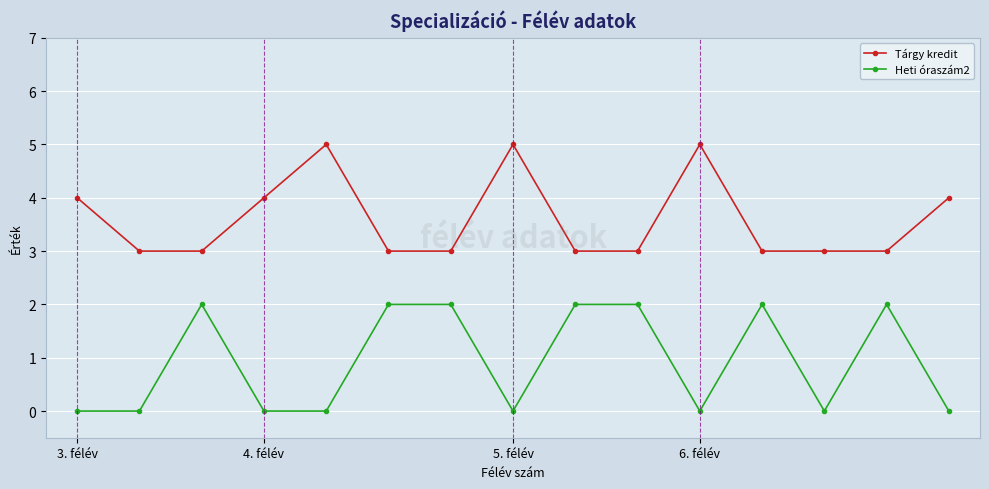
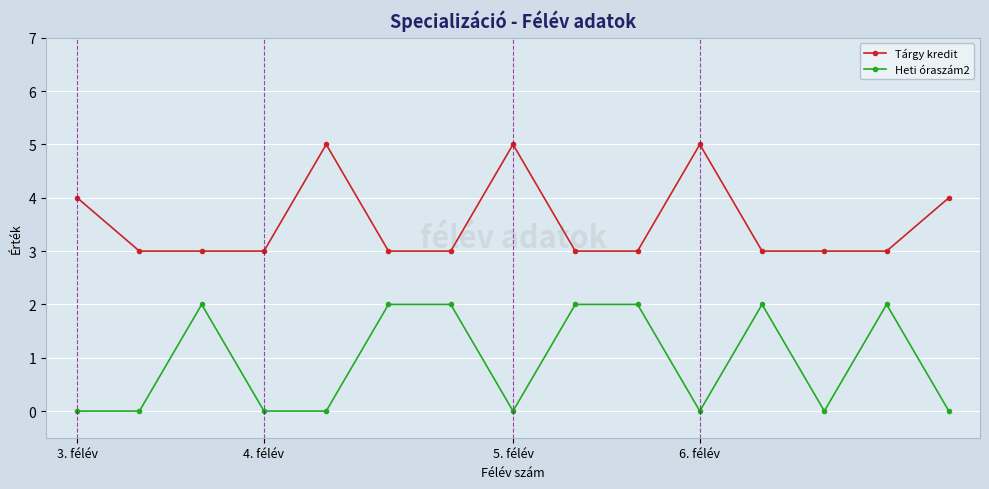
  {
    "Tárgy kredit": {
      "3. félév": 4,
-     "4. félév": 4,
+     "4. félév": 3,
      "5. félév": 5,
      "6. félév": 5
    },
    "Heti óraszám2": {
      "3. félév": 0,
      "4. félév": 0,
      "5. félév": 0,
      "6. félév": 0
    }
  }
